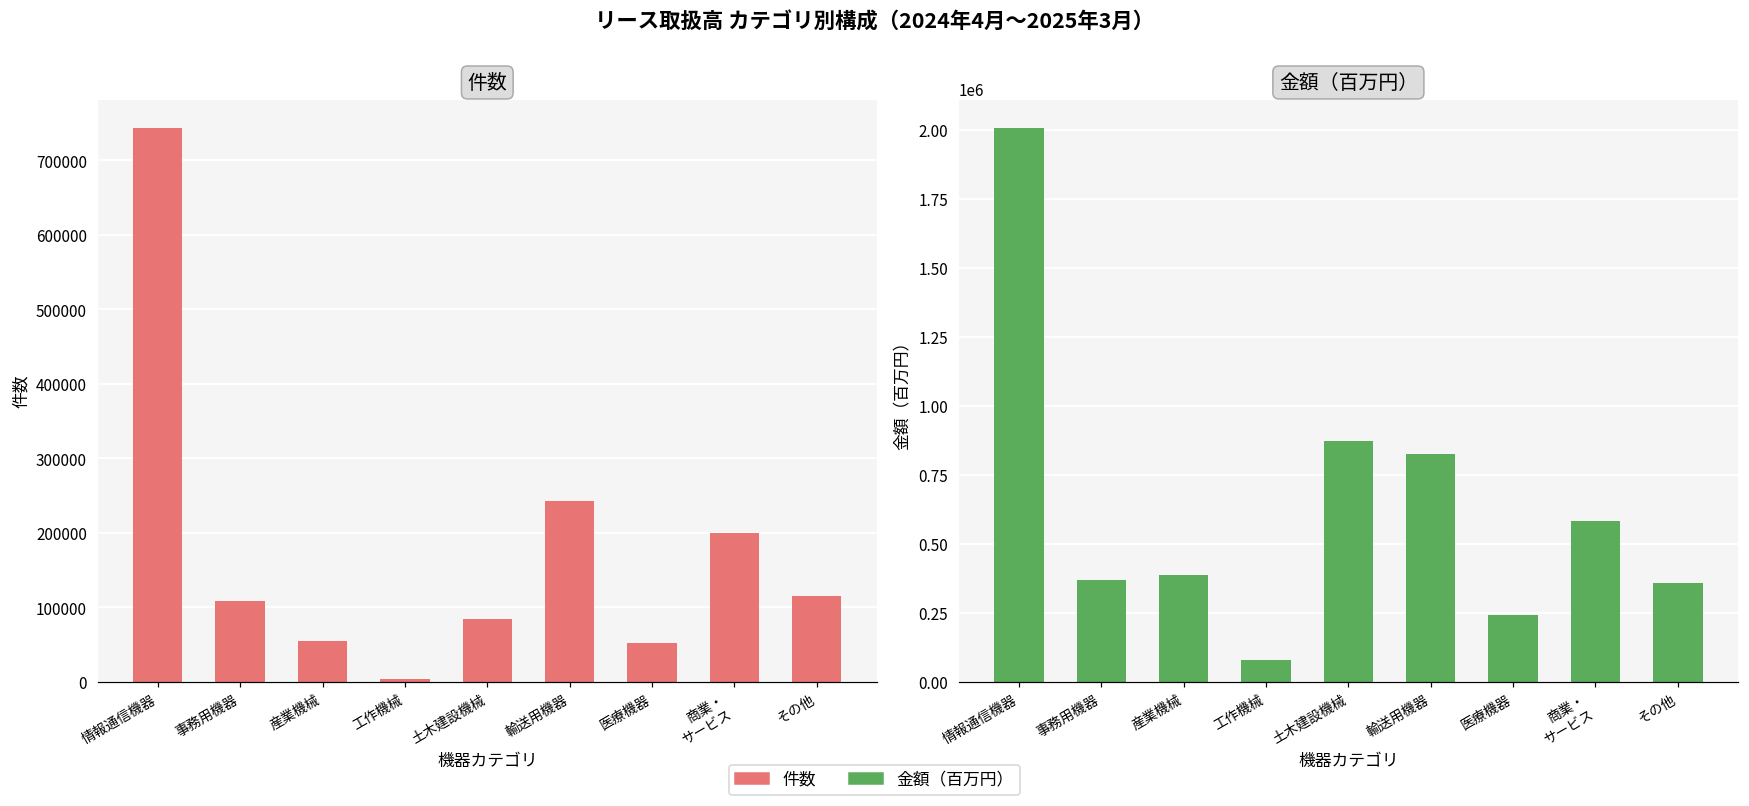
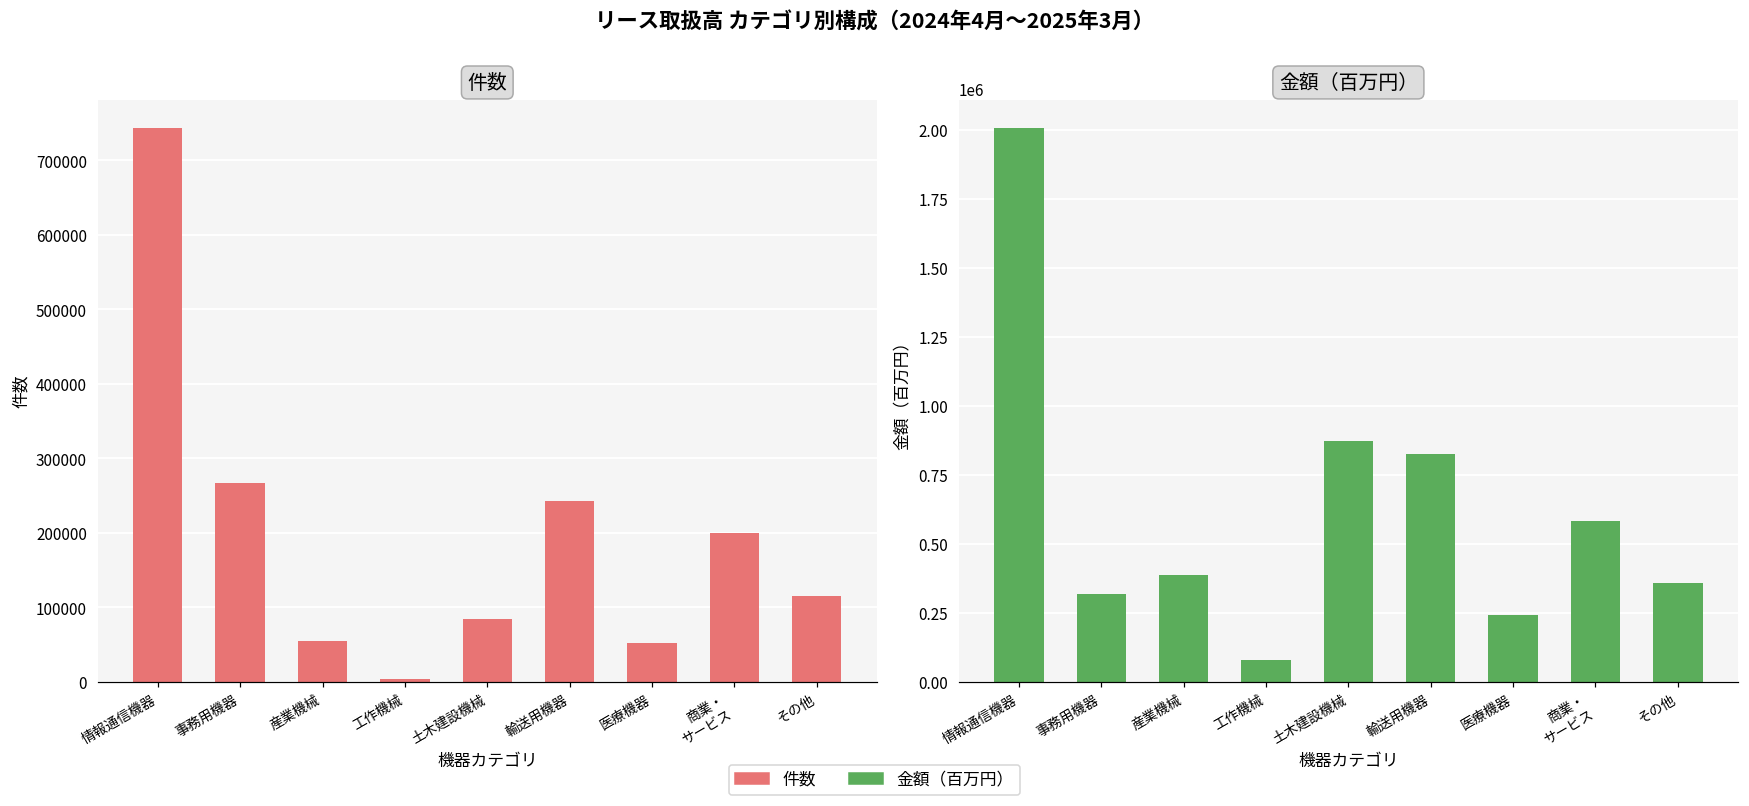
  {
    "件数": {
      "情報通信機器": 740000,
-     "事務用機器": 110000,
+     "事務用機器": 270000,
      "産業機械": 60000,
      "土木建設機械": 80000,
      "輸送用機器": 240000,
      "医療機器": 50000,
      "商業・ サービス": 200000,
      "その他": 120000
    },
    "金額（百万円）": {
      "情報通信機器": 2010000,
-     "事務用機器": 370000,
+     "事務用機器": 320000,
      "産業機械": 390000,
      "工作機械": 80000,
      "土木建設機械": 870000,
      "輸送用機器": 820000,
      "医療機器": 240000,
      "商業・ サービス": 580000,
      "その他": 360000
    }
  }
